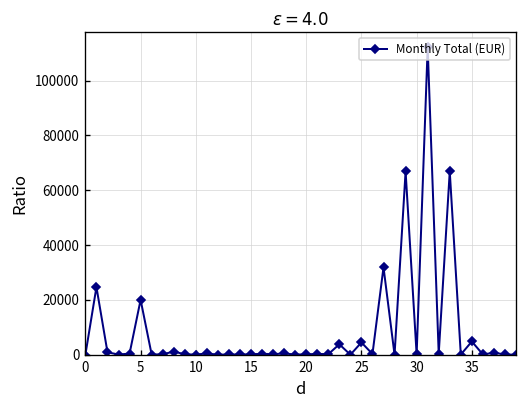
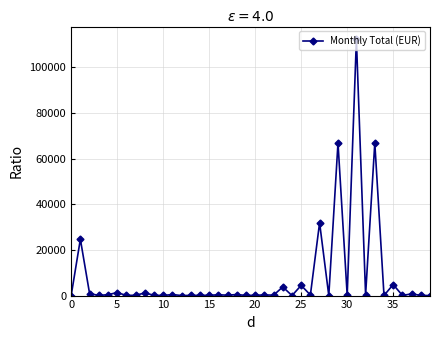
  {
    "0": 0,
-   "5": 20000,
+   "5": 1000,
    "10": 0,
    "15": 0,
    "20": 0,
    "25": 4000,
    "30": 0,
    "35": 5000
  }
